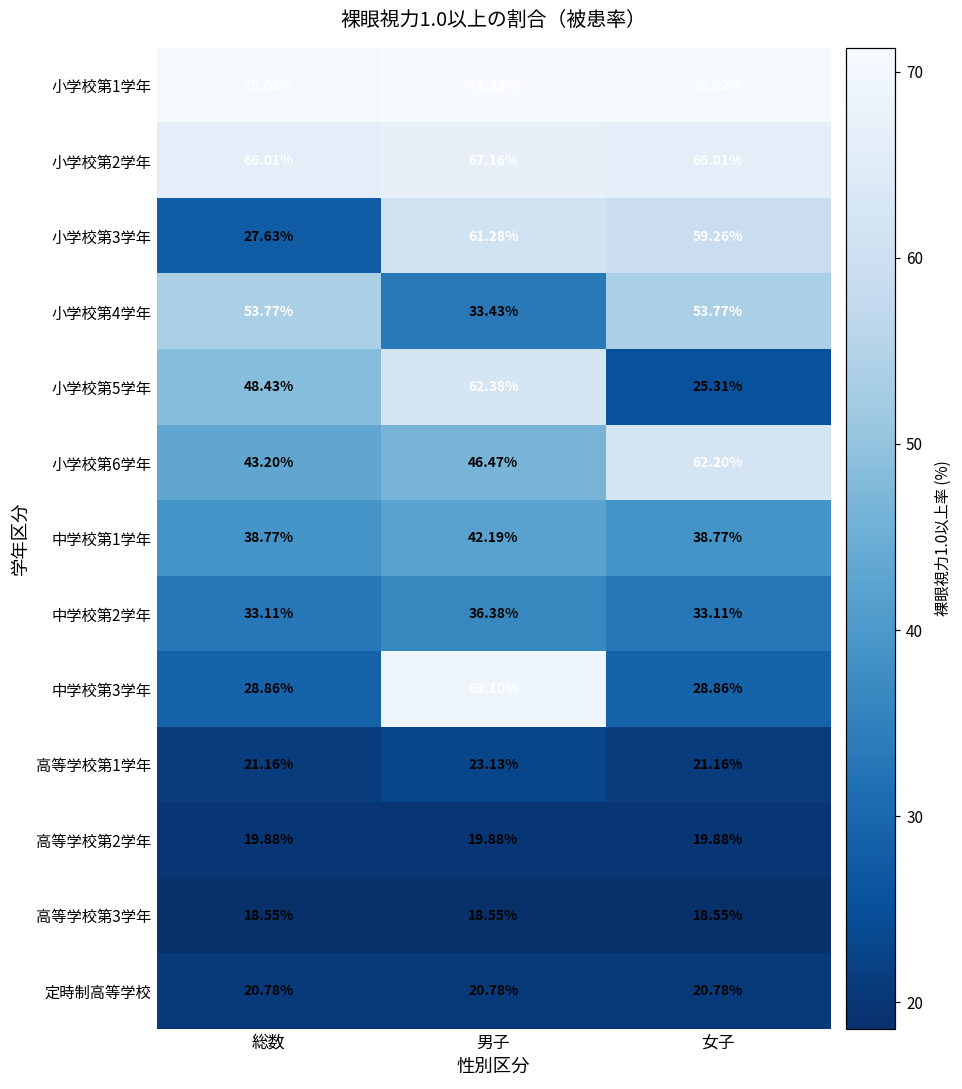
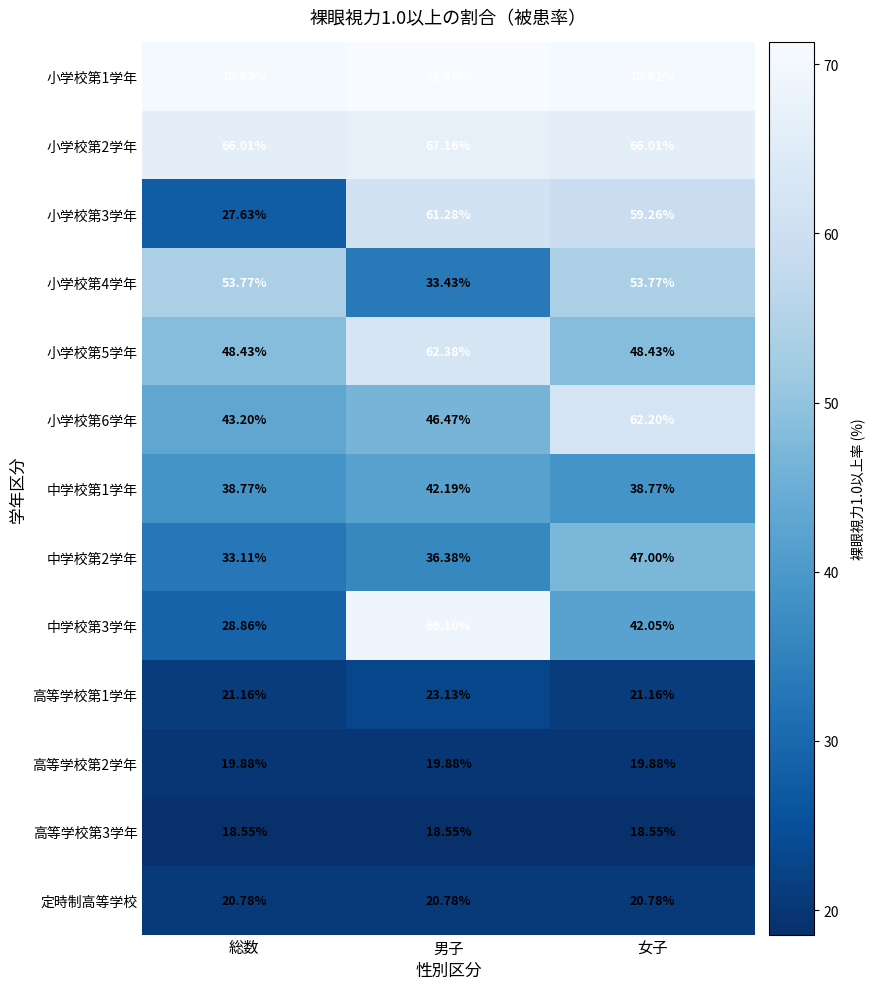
  {
    "小学校第3学年": {
      "総数": "27.63%",
      "女子": "59.26%"
    },
    "小学校第4学年": {
      "総数": "53.77%",
      "男子": "33.43%",
      "女子": "53.77%"
    },
    "小学校第5学年": {
      "総数": "48.43%",
-     "女子": "25.31%"
+     "女子": "48.43%"
    },
    "小学校第6学年": {
      "総数": "43.20%",
      "男子": "46.47%"
    },
    "中学校第1学年": {
      "総数": "38.77%",
      "男子": "42.19%",
      "女子": "38.77%"
    },
    "中学校第2学年": {
      "総数": "33.11%",
      "男子": "36.38%",
-     "女子": "33.11%"
+     "女子": "47.00%"
    },
    "中学校第3学年": {
      "総数": "28.86%",
-     "女子": "28.86%"
+     "女子": "42.05%"
    },
    "高等学校第1学年": {
      "総数": "21.16%",
      "男子": "23.13%",
      "女子": "21.16%"
    },
    "高等学校第2学年": {
      "総数": "19.88%",
      "男子": "19.88%",
      "女子": "19.88%"
    },
    "高等学校第3学年": {
      "総数": "18.55%",
      "男子": "18.55%",
      "女子": "18.55%"
    },
    "定時制高等学校": {
      "総数": "20.78%",
      "男子": "20.78%",
      "女子": "20.78%"
    }
  }
